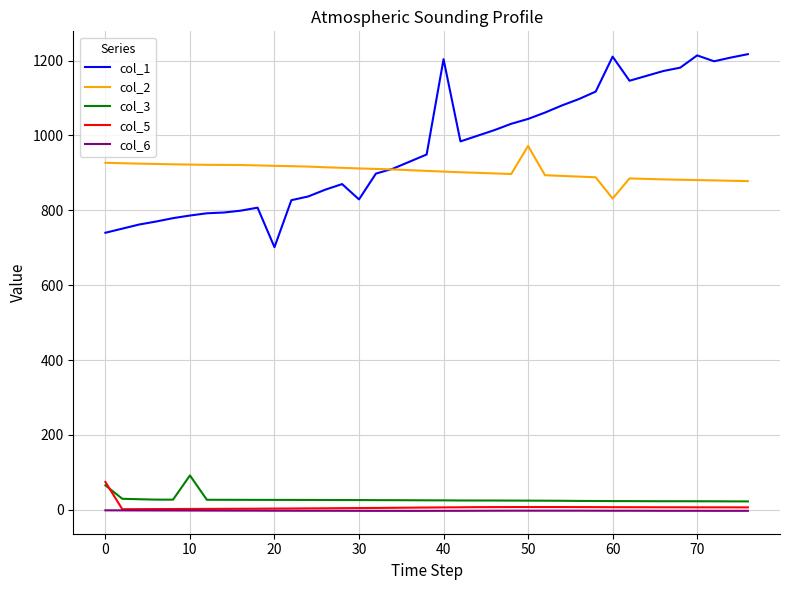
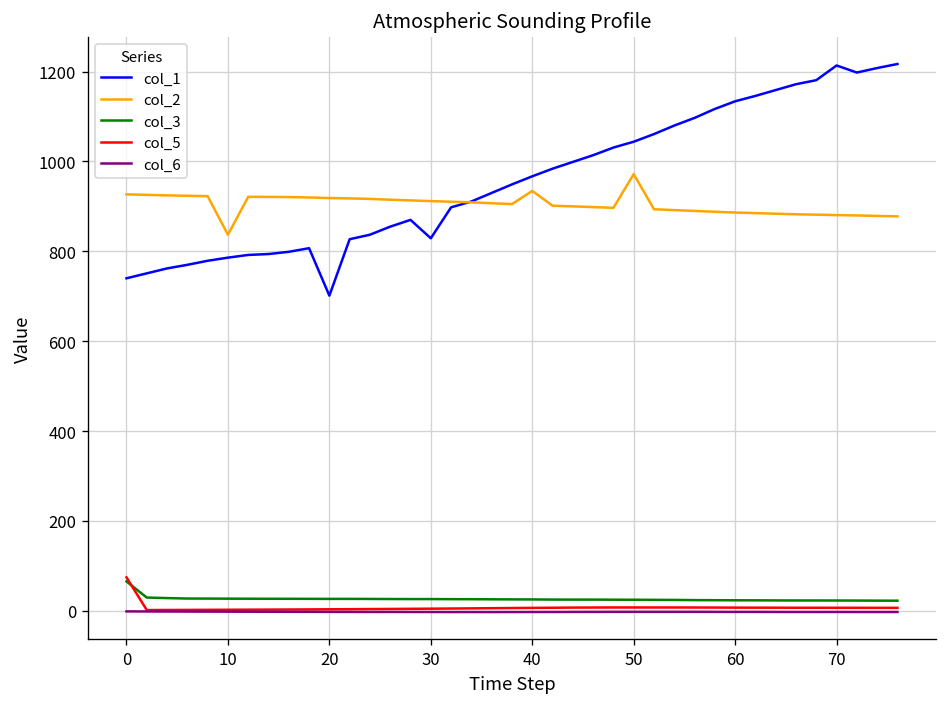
  {
    "col_1": {
      "0": 740,
      "10": 790,
      "20": 700,
      "30": 830,
-     "40": 1200,
+     "40": 970,
      "50": 1040,
-     "60": 1210,
+     "60": 1130,
      "70": 1210
    },
    "col_2": {
      "0": 930,
-     "10": 920,
+     "10": 840,
      "20": 920,
      "30": 910,
-     "40": 900,
+     "40": 930,
      "50": 970,
-     "60": 830,
+     "60": 890,
      "70": 880
    },
    "col_3": {
      "0": 70,
-     "10": 90,
+     "10": 30,
      "20": 30,
      "30": 30,
      "40": 30,
      "50": 20,
      "60": 20,
      "70": 20
    },
    "col_5": {
      "0": 70,
      "30": 0,
      "40": 10,
      "50": 10,
      "60": 10,
      "70": 10
    },
    "col_6": {
      "0": 0,
      "30": 0,
      "40": 0,
      "50": 0,
      "60": 0,
      "70": 0
    }
  }
